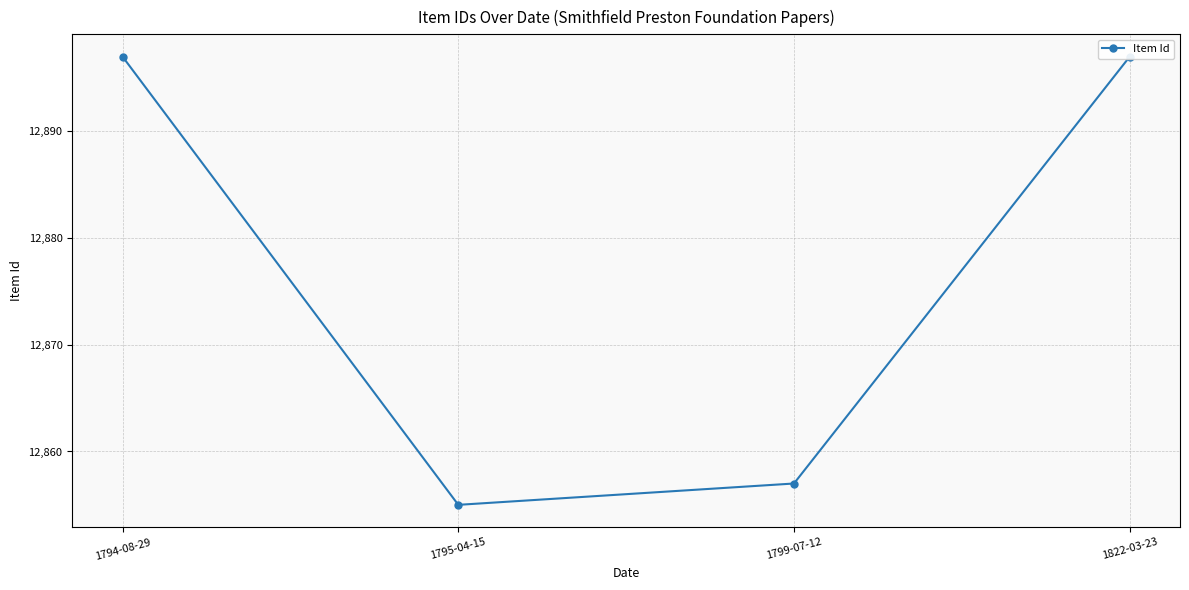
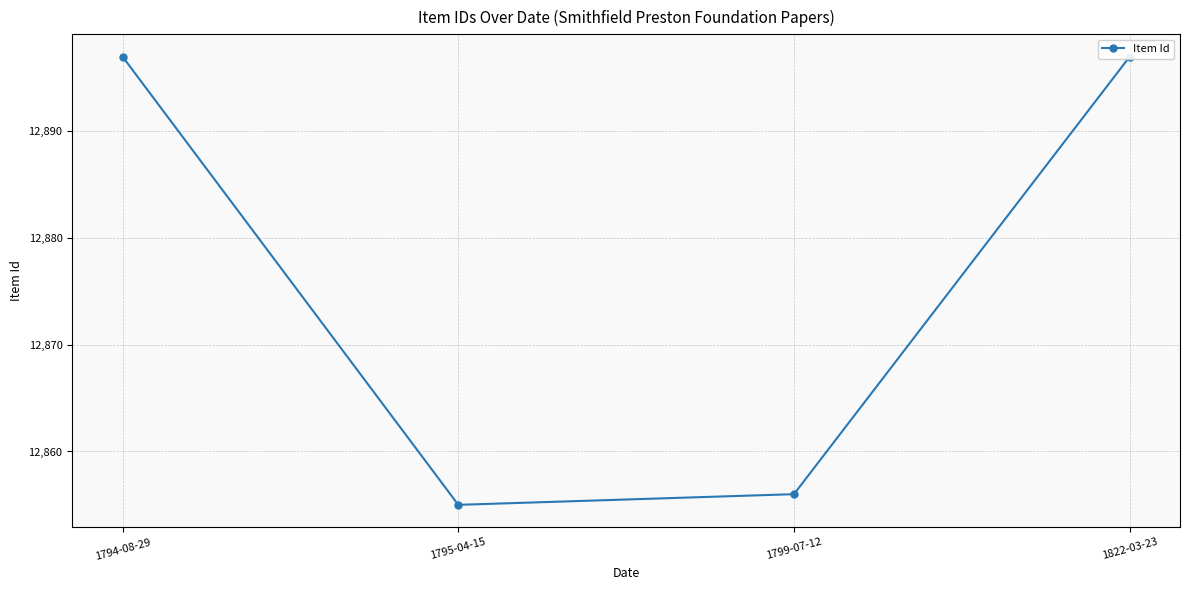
  {
    "1794-08-29": "12,897",
    "1795-04-15": "12,855",
-   "1799-07-12": "12,857"
+   "1799-07-12": "12,856"
  }
